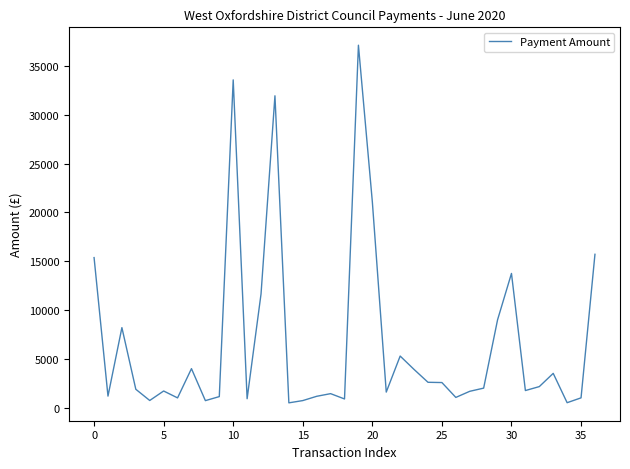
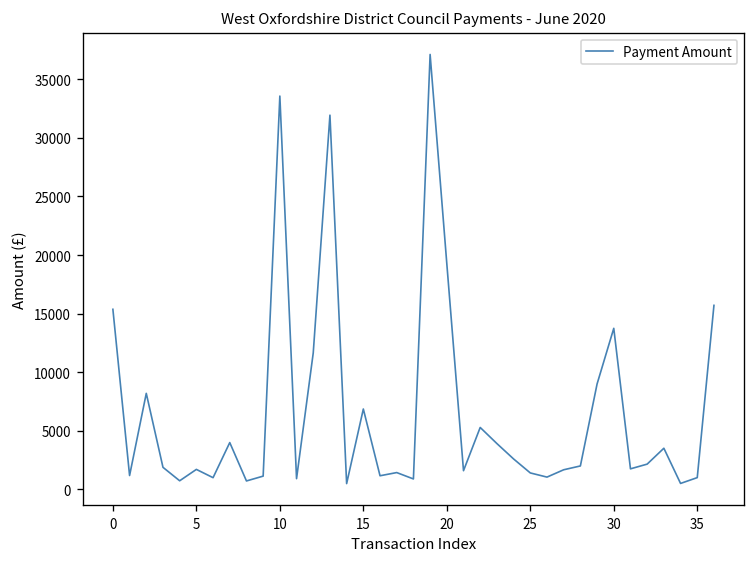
  {
    "0": 15000,
    "5": 2000,
    "10": 34000,
-   "15": 1000,
-   "20": 21000,
-   "25": 3000,
+   "15": 7000,
+   "20": 19000,
+   "25": 1000,
    "30": 14000,
    "35": 1000
  }
